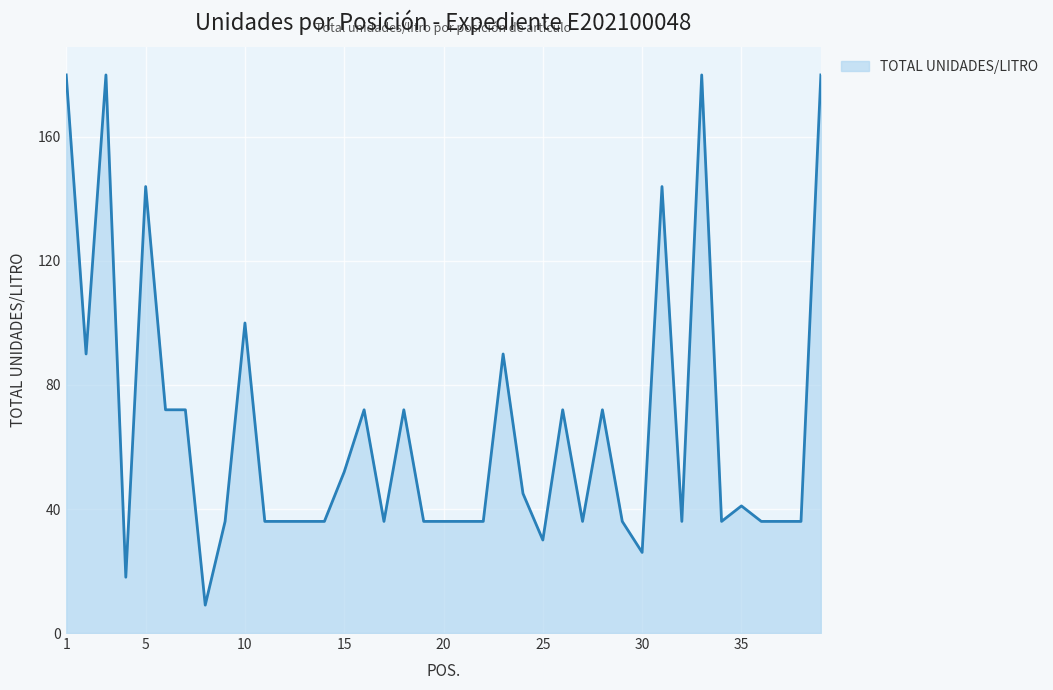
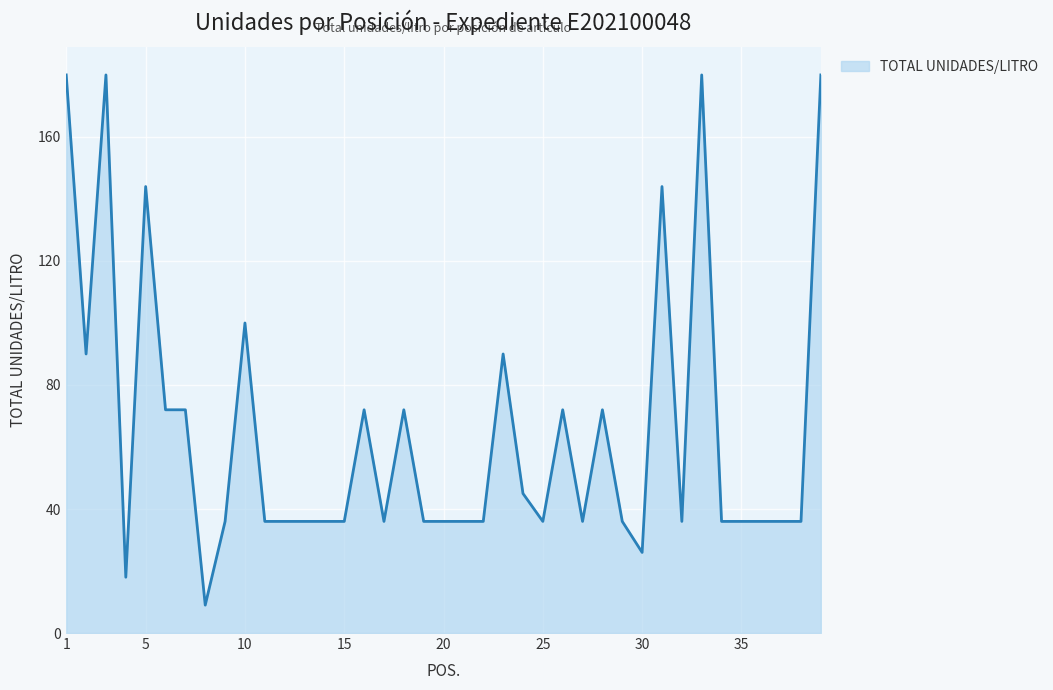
  {
    "1": 180,
    "5": 144,
    "10": 100,
-   "15": 52,
+   "15": 36,
    "20": 36,
-   "25": 30,
+   "25": 36,
    "30": 26,
-   "35": 41
+   "35": 36
  }
